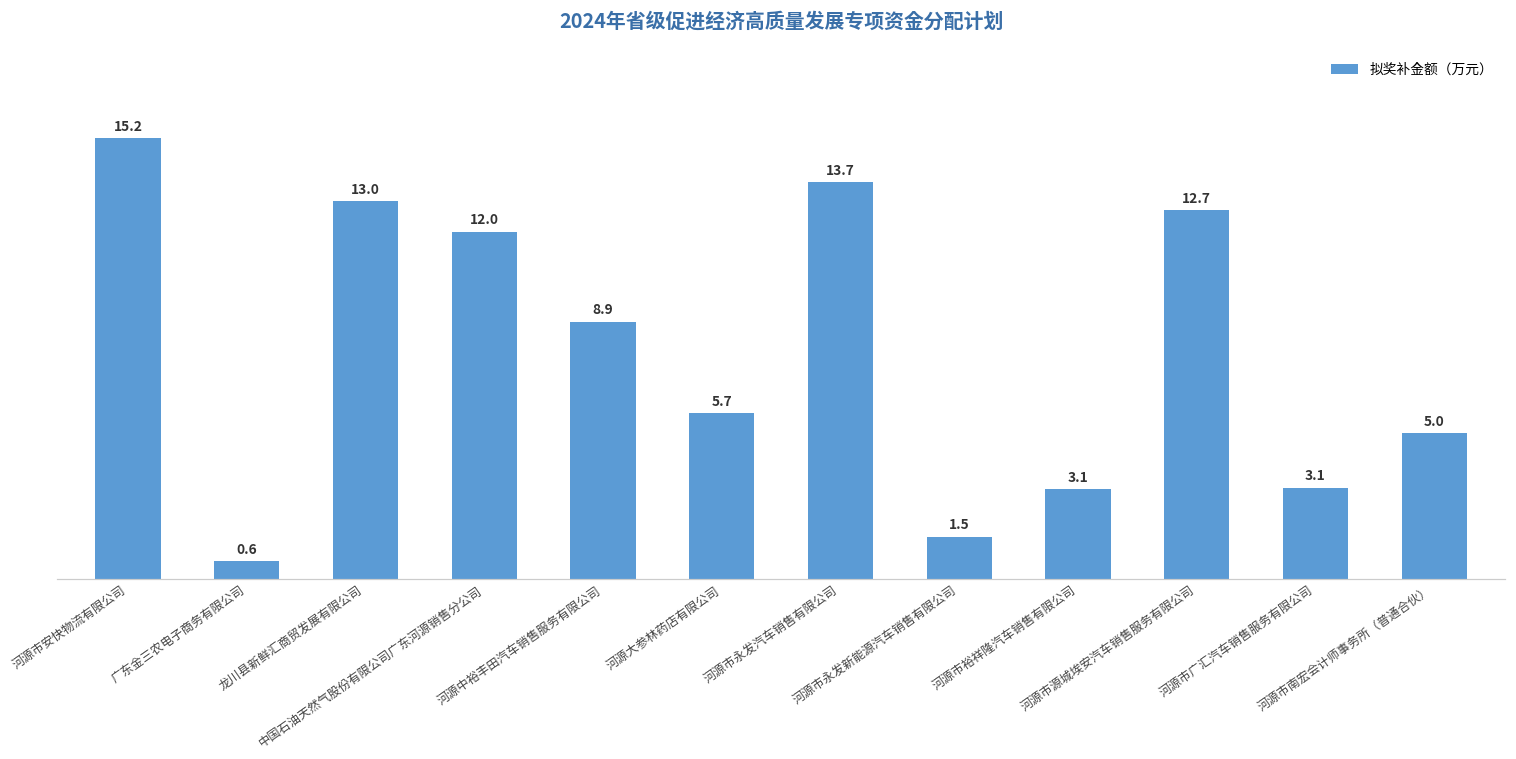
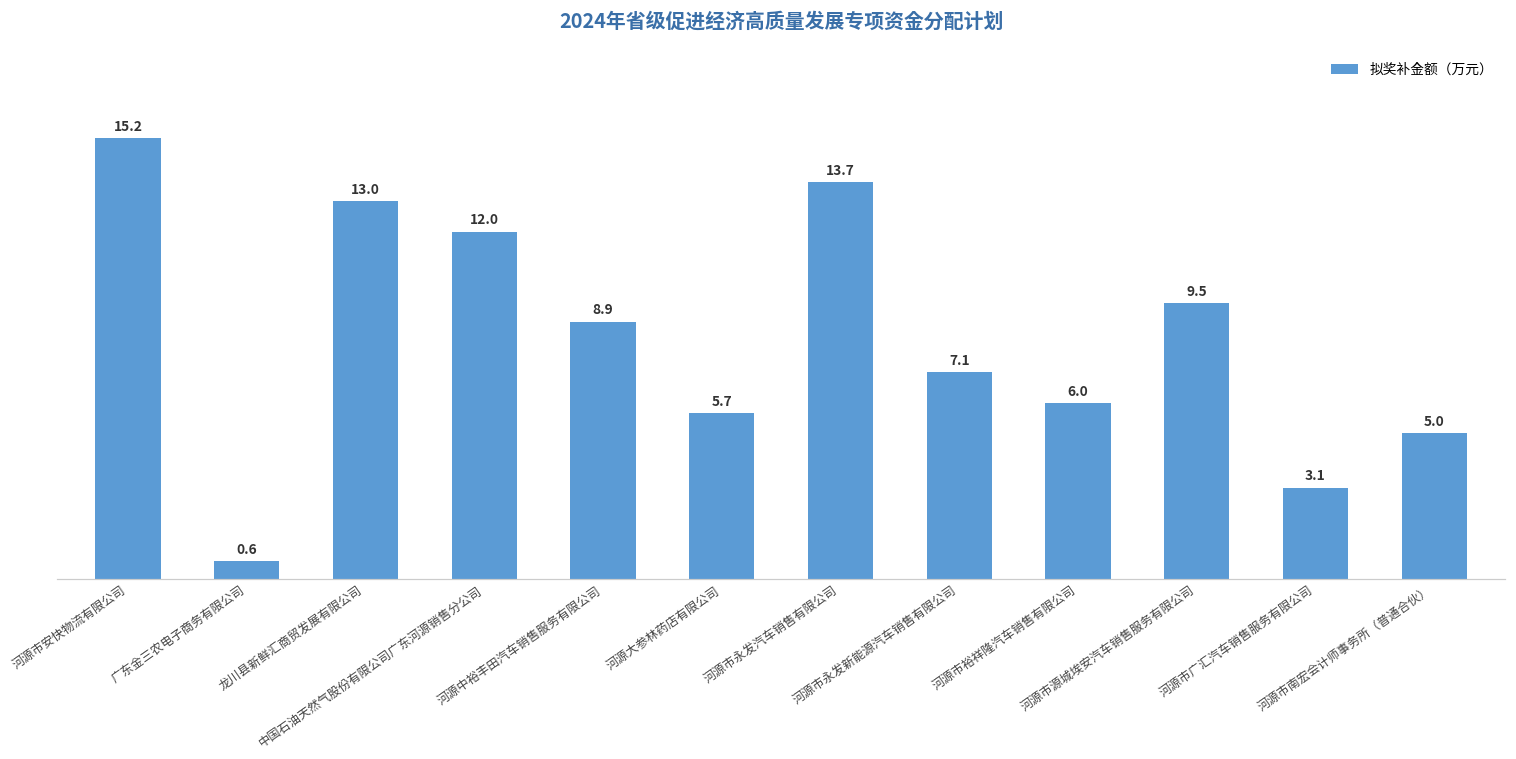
  {
    "河源市安快物流有限公司": 15.2,
    "广东金三农电子商务有限公司": 0.6,
    "龙川县新鲜汇商贸发展有限公司": 13.0,
    "中国石油天然气股份有限公司广东河源销售分公司": 12.0,
    "河源中裕丰田汽车销售服务有限公司": 8.9,
    "河源大参林药店有限公司": 5.7,
    "河源市永发汽车销售有限公司": 13.7,
-   "河源市永发新能源汽车销售有限公司": 1.5,
-   "河源市裕祥隆汽车销售有限公司": 3.1,
-   "河源市源城埃安汽车销售服务有限公司": 12.7,
+   "河源市永发新能源汽车销售有限公司": 7.1,
+   "河源市裕祥隆汽车销售有限公司": 6.0,
+   "河源市源城埃安汽车销售服务有限公司": 9.5,
    "河源市广汇汽车销售服务有限公司": 3.1,
    "河源市南宏会计师事务所（普通合伙）": 5.0
  }
